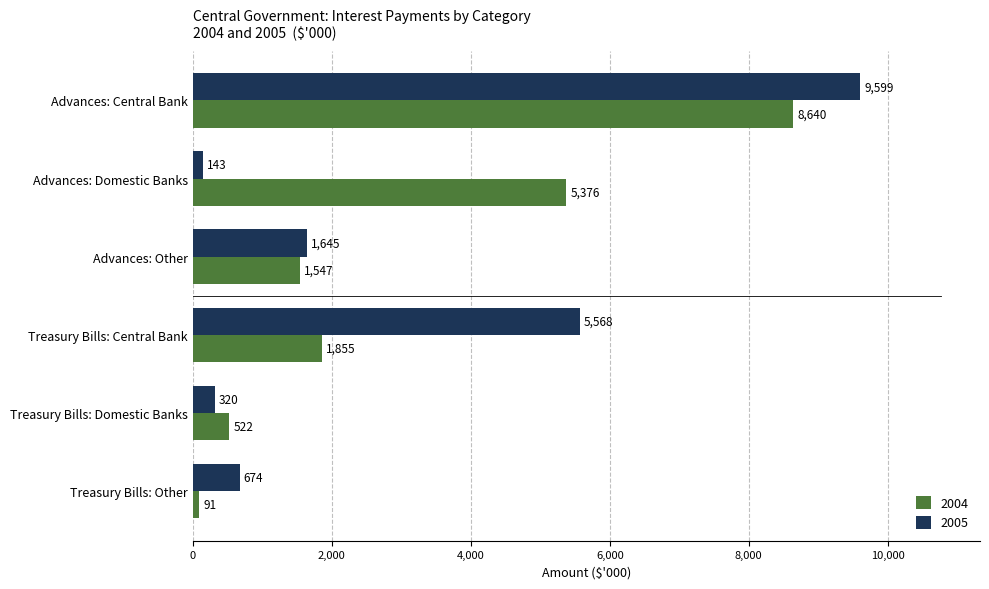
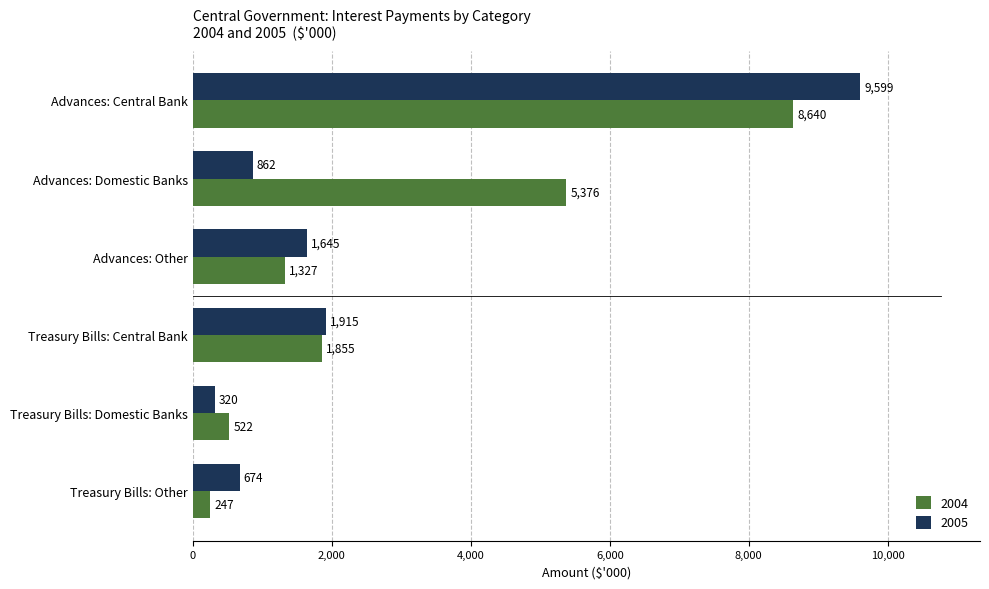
  {
    "2004": {
      "Advances: Central Bank": "8,640",
      "Advances: Domestic Banks": "5,376",
-     "Advances: Other": "1,547",
+     "Advances: Other": "1,327",
      "Treasury Bills: Central Bank": "1,855",
      "Treasury Bills: Domestic Banks": "522",
-     "Treasury Bills: Other": "91"
+     "Treasury Bills: Other": "247"
    },
    "2005": {
      "Advances: Central Bank": "9,599",
-     "Advances: Domestic Banks": "143",
+     "Advances: Domestic Banks": "862",
      "Advances: Other": "1,645",
-     "Treasury Bills: Central Bank": "5,568",
+     "Treasury Bills: Central Bank": "1,915",
      "Treasury Bills: Domestic Banks": "320",
      "Treasury Bills: Other": "674"
    }
  }
